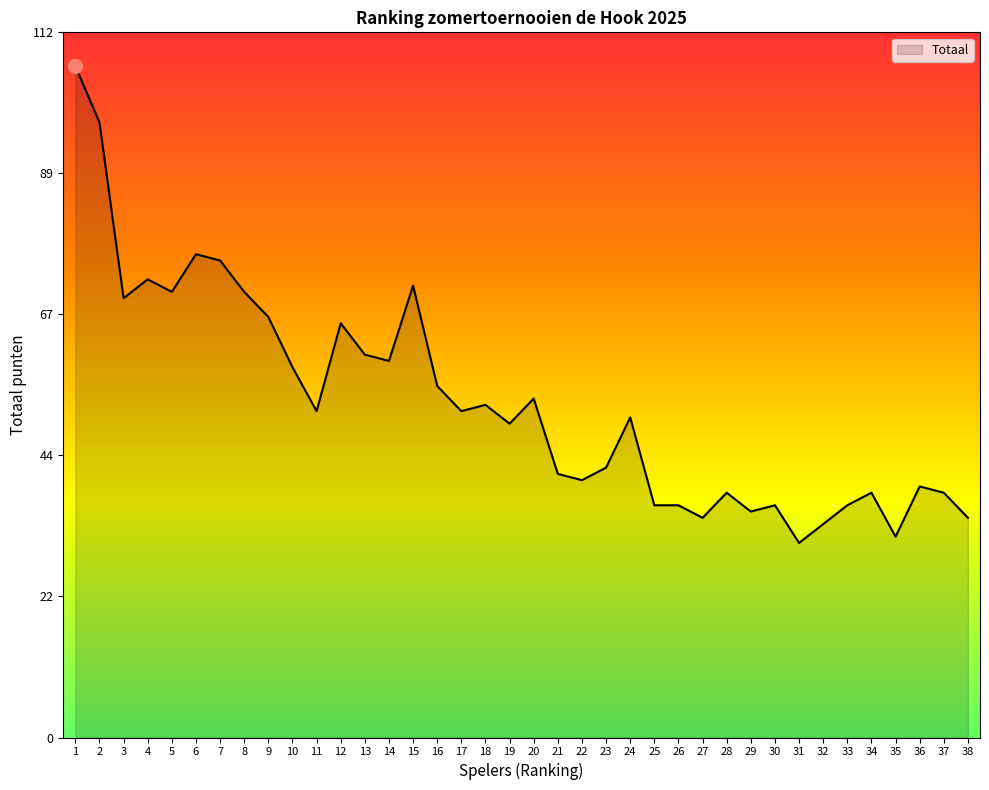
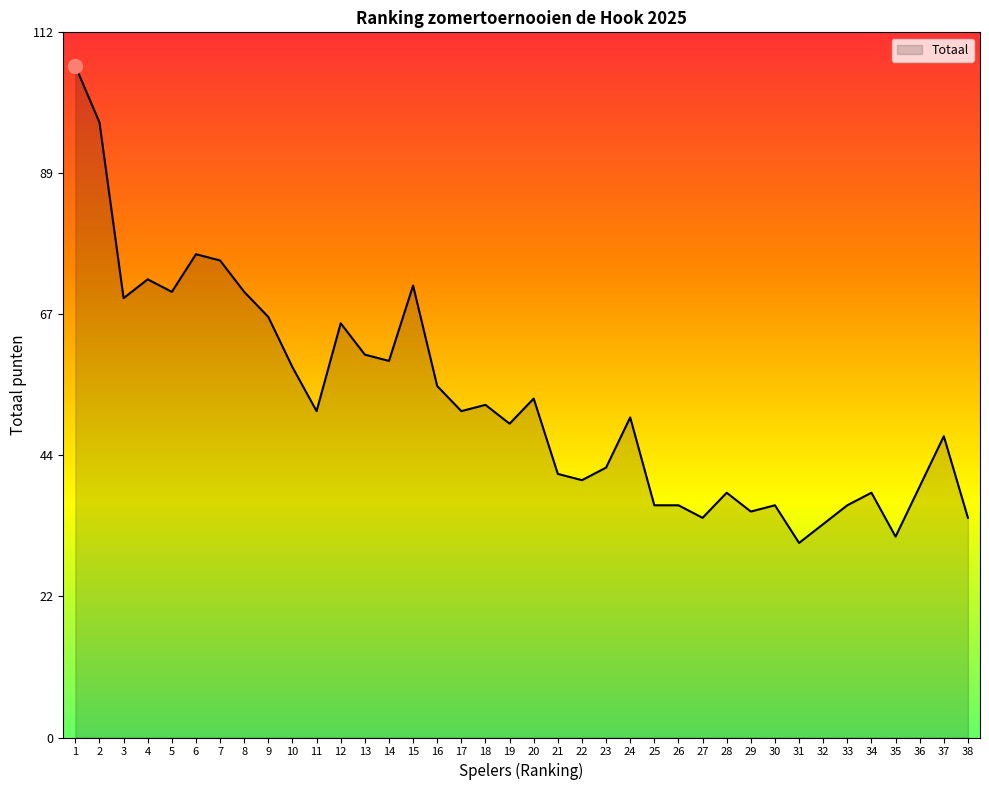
  {
    "Totaal": {
      "2": 98,
      "3": 70,
      "4": 73,
      "5": 71,
      "6": 77,
      "7": 76,
      "8": 71,
      "9": 67,
      "10": 59,
      "11": 52,
      "12": 66,
      "13": 61,
      "14": 60,
      "15": 72,
      "16": 56,
      "17": 52,
      "18": 53,
      "19": 50,
      "20": 54,
      "21": 42,
      "22": 41,
      "23": 43,
      "24": 51,
      "25": 37,
      "26": 37,
      "27": 35,
      "28": 39,
      "29": 36,
      "30": 37,
      "31": 31,
      "32": 34,
      "33": 37,
      "34": 39,
      "35": 32,
      "36": 40,
-     "37": 39,
+     "37": 48,
      "38": 35
    }
  }
